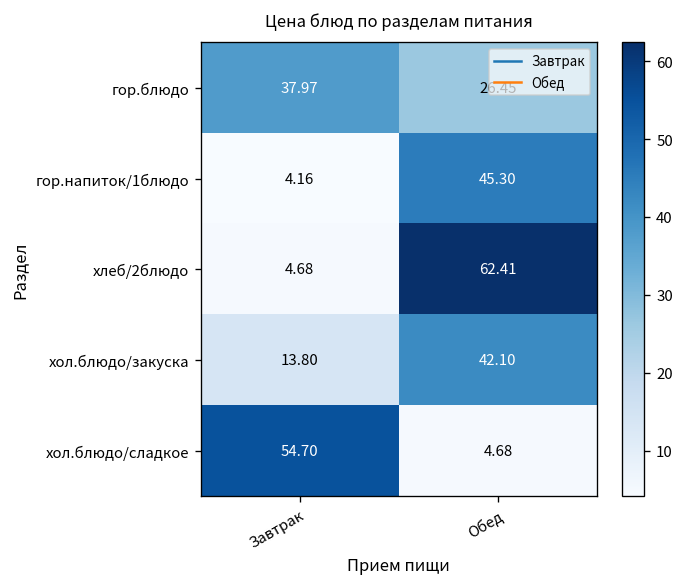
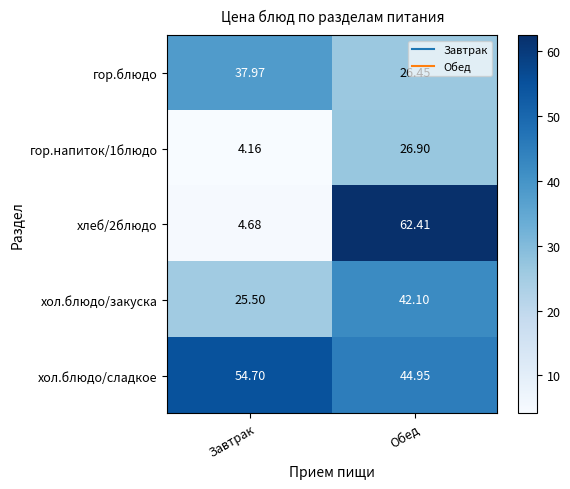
  {
    "гор.блюдо": {
      "Завтрак": 37.97
    },
    "гор.напиток/1блюдо": {
      "Завтрак": 4.16,
-     "Обед": 45.30
+     "Обед": 26.90
    },
    "хлеб/2блюдо": {
      "Завтрак": 4.68,
      "Обед": 62.41
    },
    "хол.блюдо/закуска": {
-     "Завтрак": 13.80,
+     "Завтрак": 25.50,
      "Обед": 42.10
    },
    "хол.блюдо/сладкое": {
      "Завтрак": 54.70,
-     "Обед": 4.68
+     "Обед": 44.95
    }
  }
